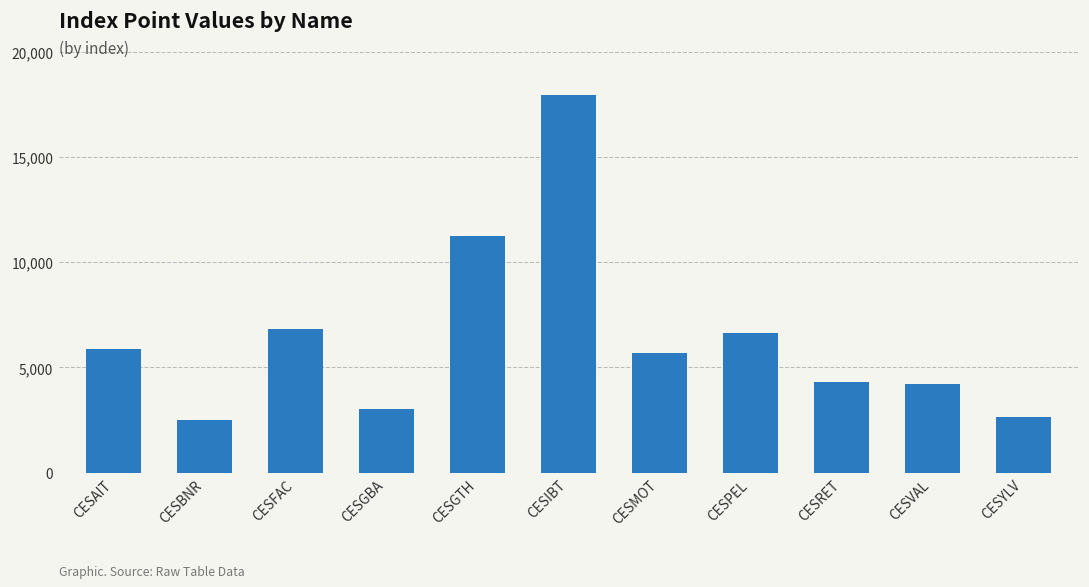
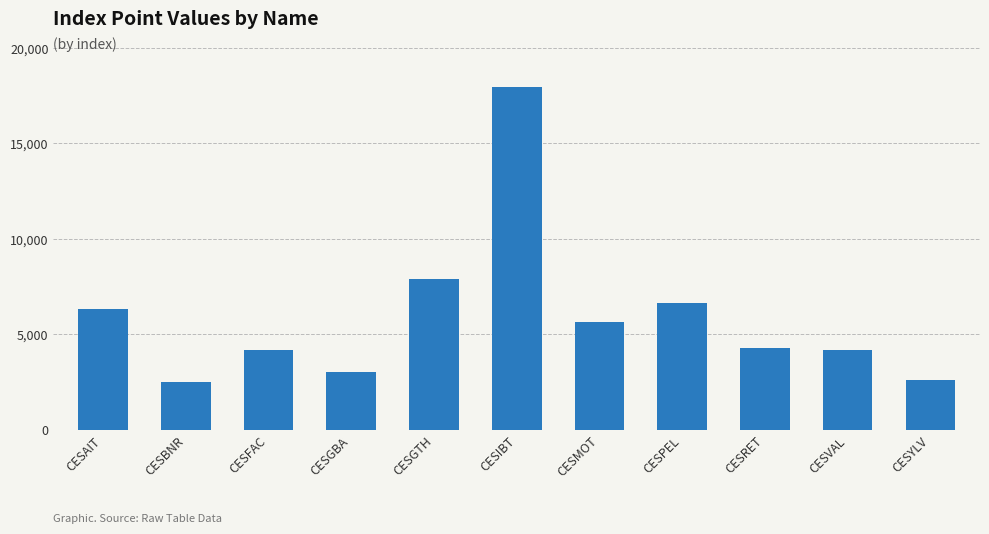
  {
-   "CESAIT": "5,900",
+   "CESAIT": "6,400",
    "CESBNR": "2,500",
-   "CESFAC": "6,800",
+   "CESFAC": "4,200",
    "CESGBA": "3,000",
-   "CESGTH": "11,200",
+   "CESGTH": "7,900",
    "CESIBT": "17,900",
    "CESMOT": "5,700",
    "CESPEL": "6,600",
    "CESRET": "4,300",
    "CESVAL": "4,200",
    "CESYLV": "2,600"
  }
